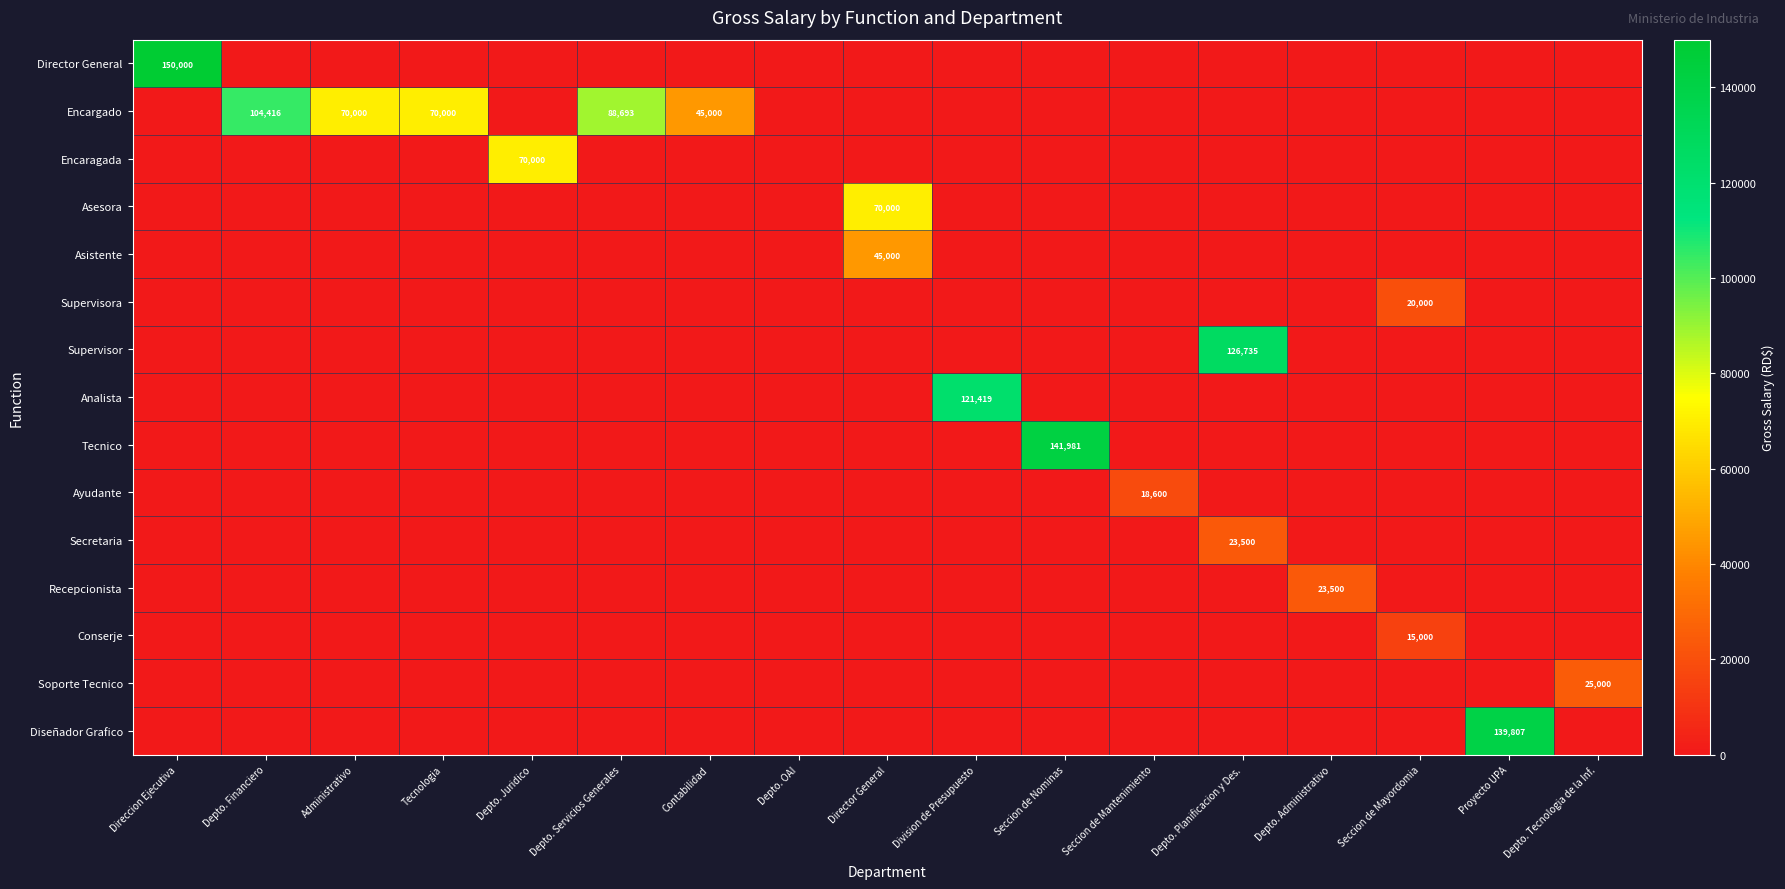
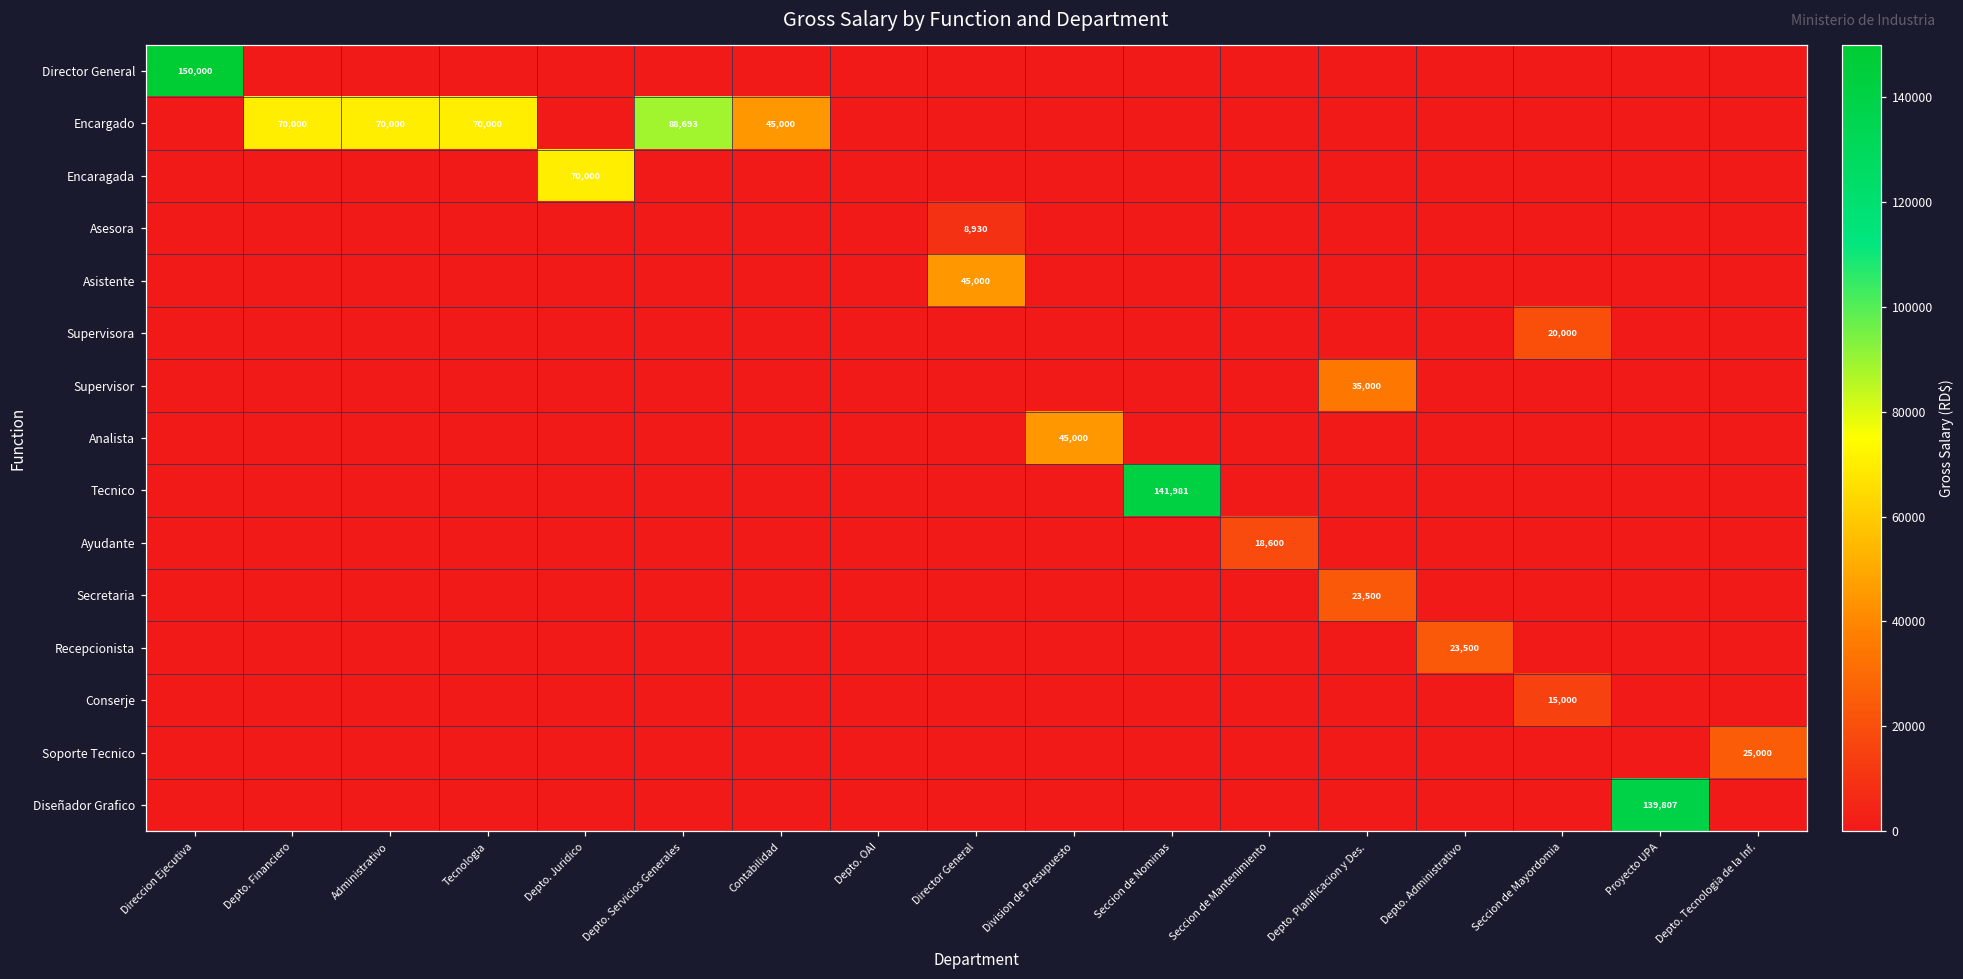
  {
    "Director General": {
      "Direccion Ejecutiva": "150,000"
    },
    "Encargado": {
-     "Depto. Financiero": "104,416",
+     "Depto. Financiero": "70,000",
      "Administrativo": "70,000",
      "Tecnologia": "70,000",
      "Depto. Servicios Generales": "88,693",
      "Contabilidad": "45,000"
    },
    "Encaragada": {
      "Depto. Juridico": "70,000"
    },
    "Asesora": {
-     "Director General": "70,000"
+     "Director General": "8,930"
    },
    "Asistente": {
      "Director General": "45,000"
    },
    "Supervisora": {
      "Seccion de Mayordomia": "20,000"
    },
    "Supervisor": {
-     "Depto. Planificacion y Des.": "126,735"
+     "Depto. Planificacion y Des.": "35,000"
    },
    "Analista": {
-     "Division de Presupuesto": "121,419"
+     "Division de Presupuesto": "45,000"
    },
    "Tecnico": {
      "Seccion de Nominas": "141,981"
    },
    "Ayudante": {
      "Seccion de Mantenimiento": "18,600"
    },
    "Secretaria": {
      "Depto. Planificacion y Des.": "23,500"
    },
    "Recepcionista": {
      "Depto. Administrativo": "23,500"
    },
    "Conserje": {
      "Seccion de Mayordomia": "15,000"
    },
    "Soporte Tecnico": {
      "Depto. Tecnologia de la Inf.": "25,000"
    },
    "Diseñador Grafico": {
      "Proyecto UPA": "139,807"
    }
  }
